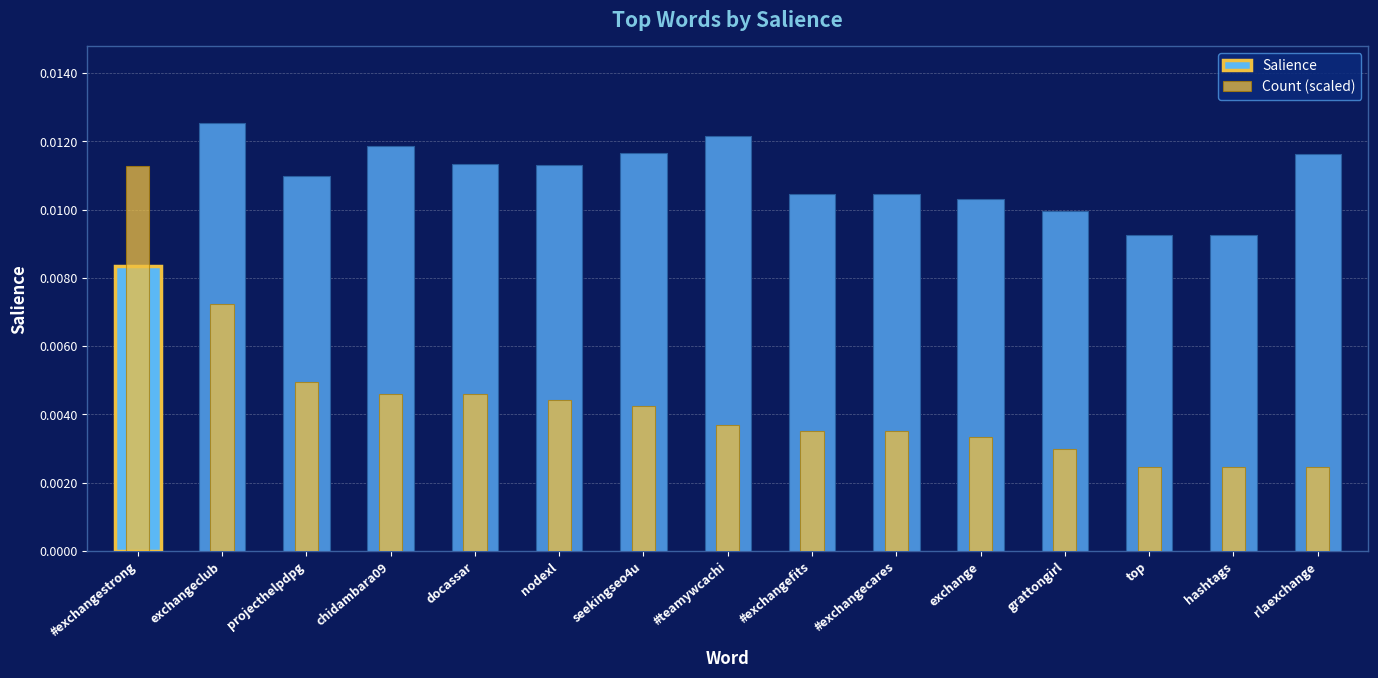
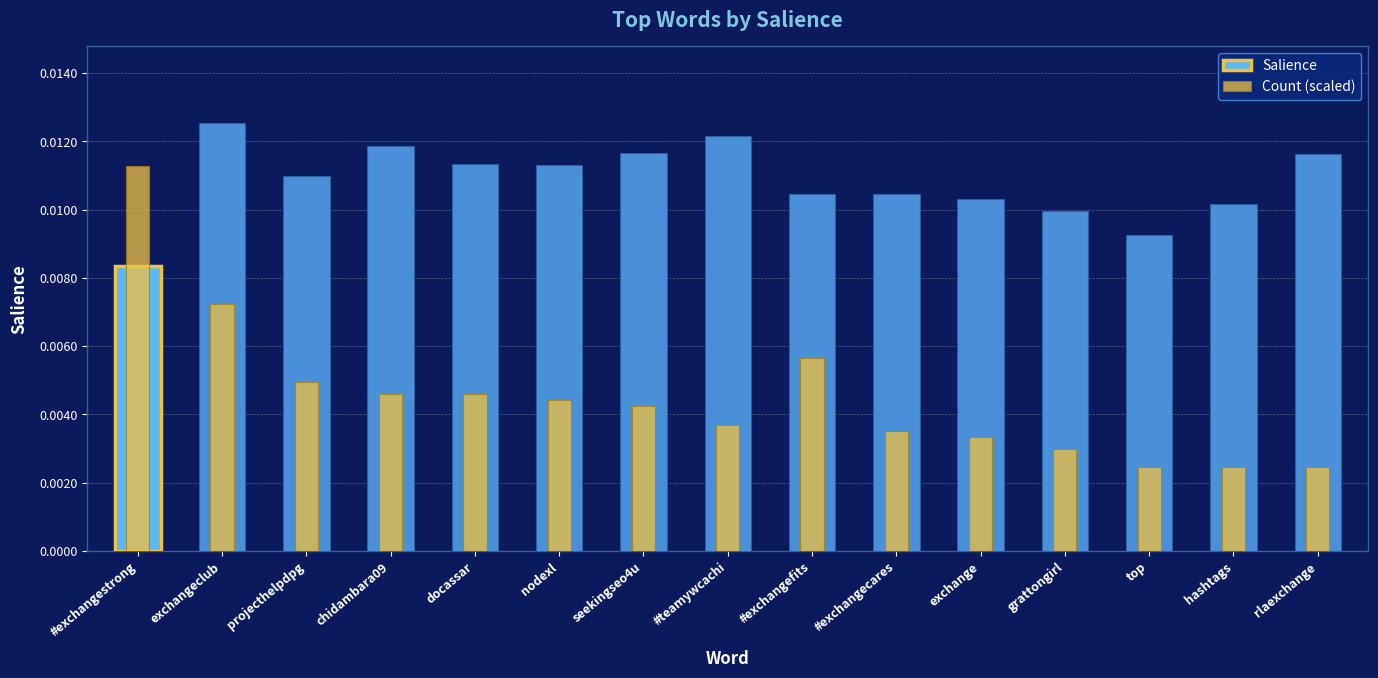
  {
    "Salience": {
      "exchangeclub": 0.0125,
      "projecthelpdpg": 0.0110,
      "chidambara09": 0.0119,
      "docassar": 0.0113,
      "nodexl": 0.0113,
      "seekingseo4u": 0.0117,
      "#teamywcachi": 0.0122,
      "#exchangefits": 0.0105,
      "#exchangecares": 0.0105,
      "exchange": 0.0103,
      "grattongirl": 0.0100,
      "top": 0.0093,
-     "hashtags": 0.0093,
+     "hashtags": 0.0102,
      "rlaexchange": 0.0116
    },
    "Count (scaled)": {
      "#exchangestrong": 0.0113,
-     "#exchangefits": 0.0035
+     "#exchangefits": 0.0056
    }
  }
